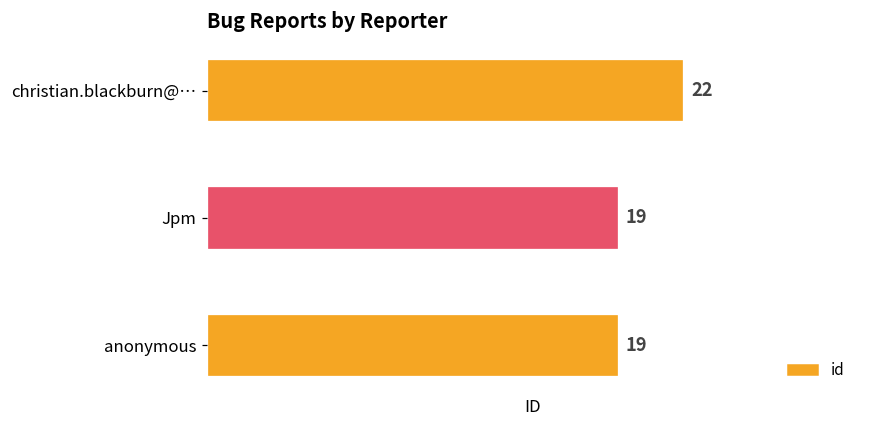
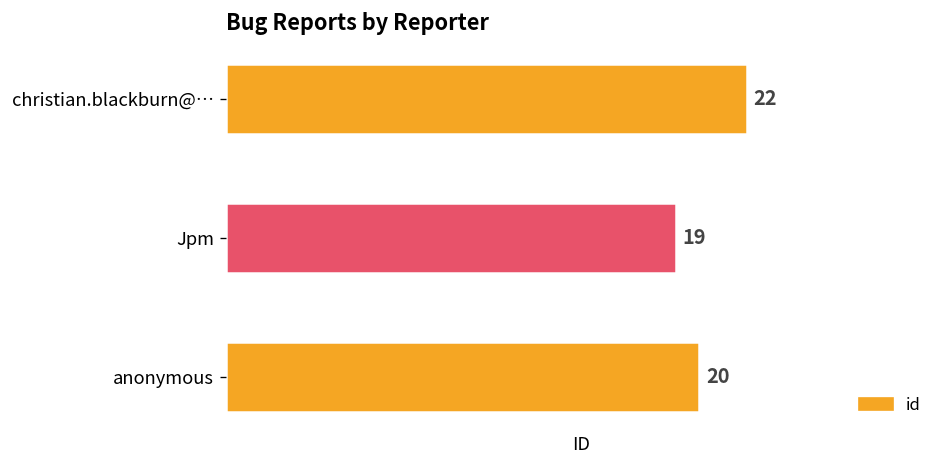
  {
    "christian.blackburn@…": 22,
    "Jpm": 19,
-   "anonymous": 19
+   "anonymous": 20
  }
